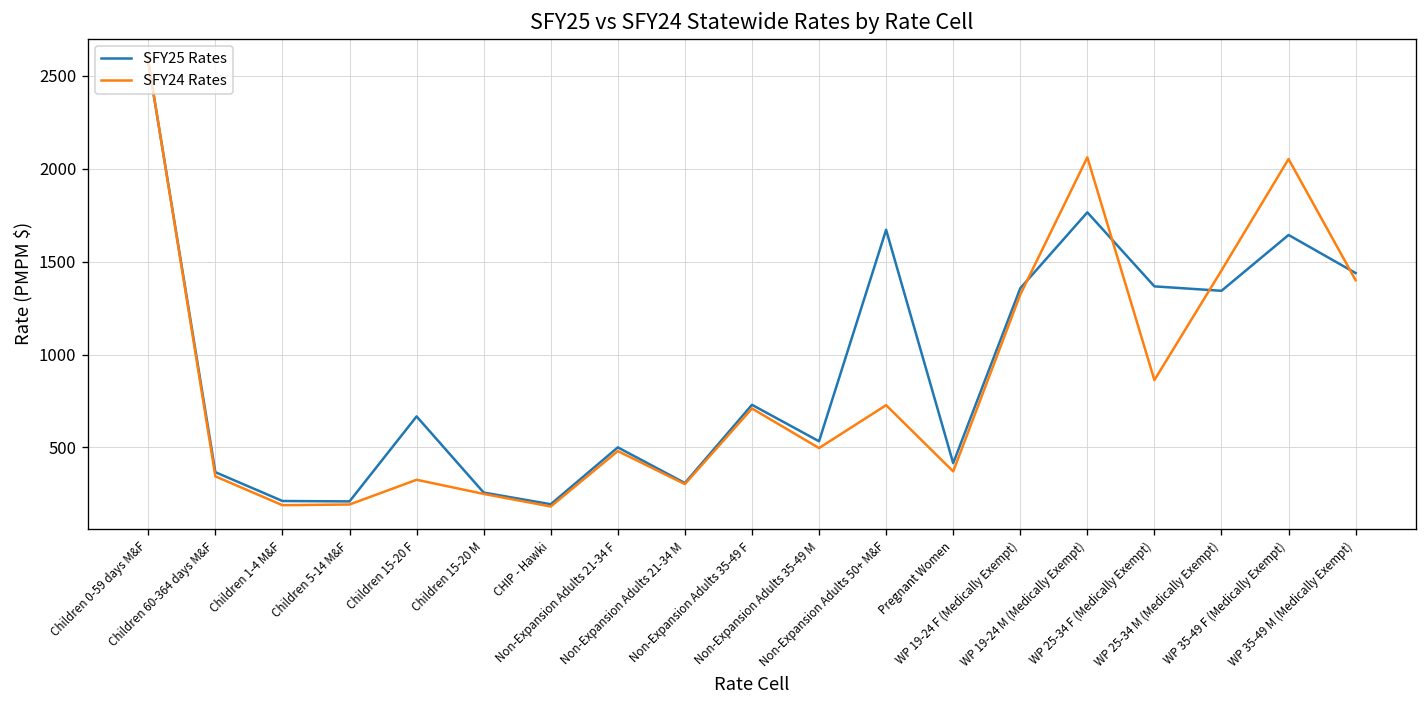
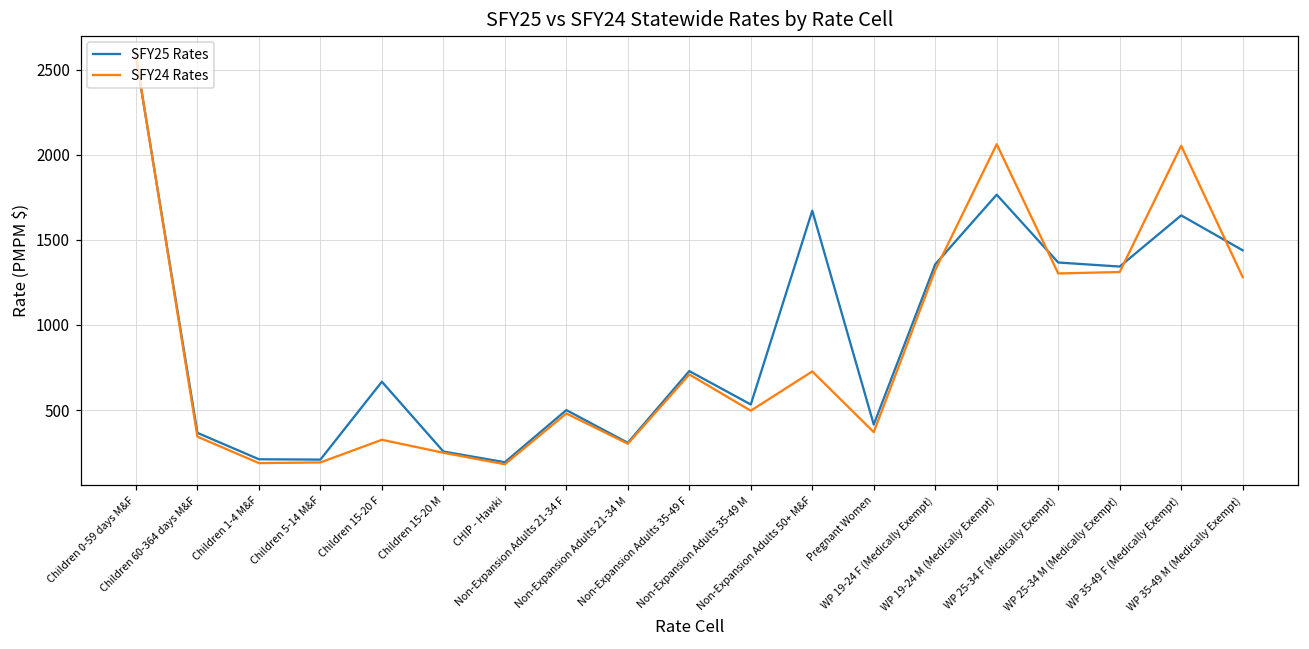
  {
    "SFY25 Rates": {
      "Children 60-364 days M&F": 370,
      "Children 1-4 M&F": 210,
      "Children 5-14 M&F": 210,
      "Children 15-20 F": 670,
      "Non-Expansion Adults 21-34 F": 500,
      "Non-Expansion Adults 35-49 F": 730,
      "Non-Expansion Adults 35-49 M": 530,
      "Non-Expansion Adults 50+ M&F": 1670,
      "Pregnant Women": 420,
      "WP 19-24 F (Medically Exempt)": 1360,
      "WP 19-24 M (Medically Exempt)": 1770,
      "WP 25-34 F (Medically Exempt)": 1370,
      "WP 25-34 M (Medically Exempt)": 1340,
      "WP 35-49 F (Medically Exempt)": 1640,
      "WP 35-49 M (Medically Exempt)": 1440
    },
    "SFY24 Rates": {
      "Children 60-364 days M&F": 340,
      "Children 1-4 M&F": 190,
      "Children 5-14 M&F": 190,
      "Children 15-20 F": 330,
      "Non-Expansion Adults 21-34 F": 480,
      "Non-Expansion Adults 35-49 F": 710,
      "Non-Expansion Adults 35-49 M": 500,
      "Non-Expansion Adults 50+ M&F": 730,
      "Pregnant Women": 370,
      "WP 19-24 F (Medically Exempt)": 1320,
      "WP 19-24 M (Medically Exempt)": 2060,
-     "WP 25-34 F (Medically Exempt)": 860,
-     "WP 25-34 M (Medically Exempt)": 1450,
+     "WP 25-34 F (Medically Exempt)": 1300,
+     "WP 25-34 M (Medically Exempt)": 1310,
      "WP 35-49 F (Medically Exempt)": 2050,
-     "WP 35-49 M (Medically Exempt)": 1400
+     "WP 35-49 M (Medically Exempt)": 1280
    }
  }
